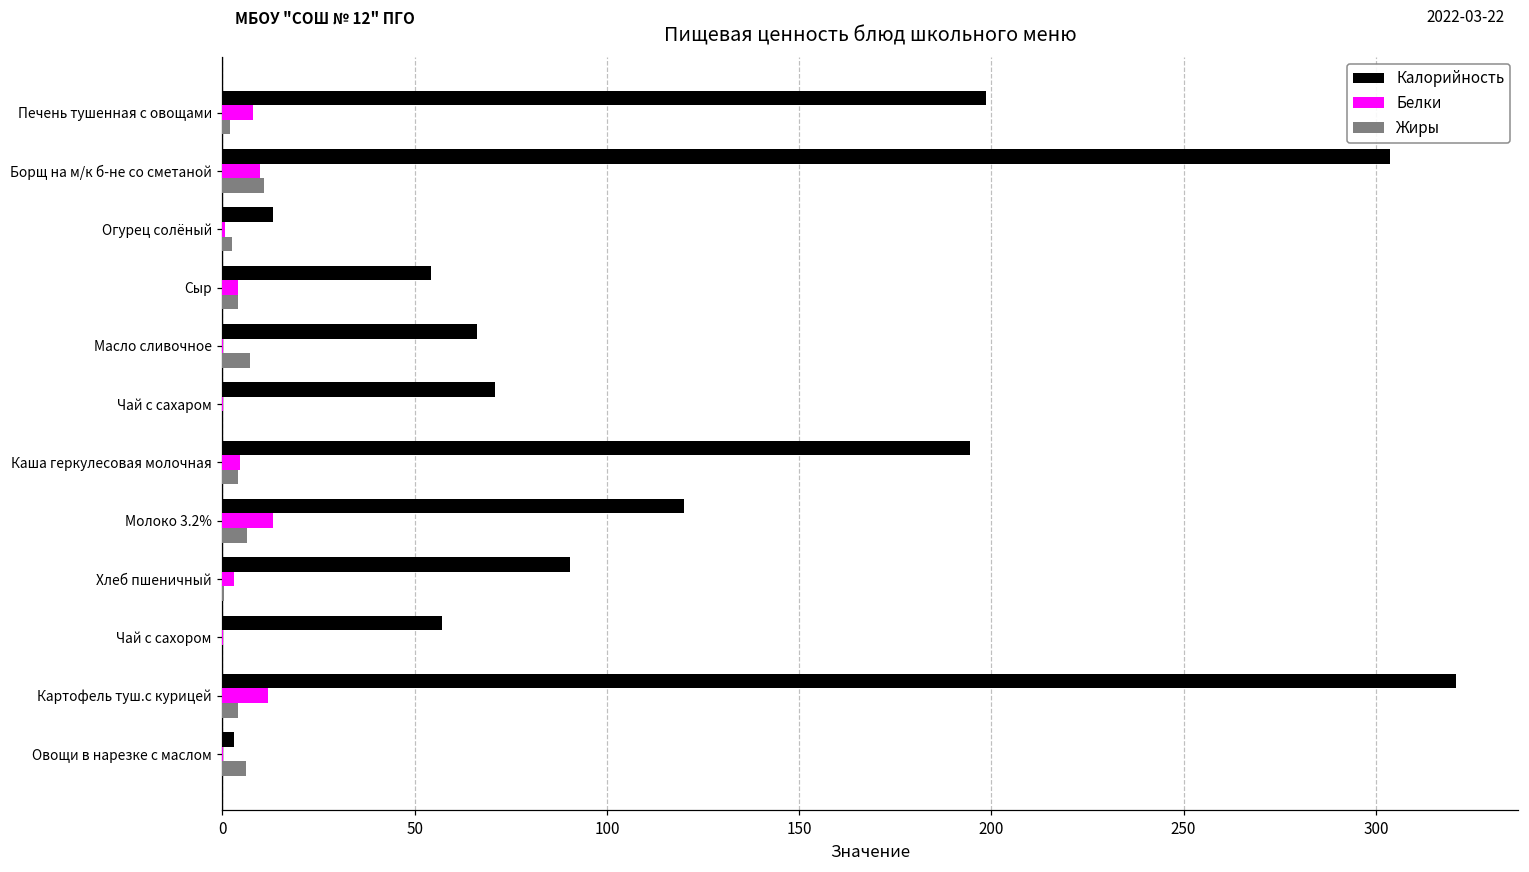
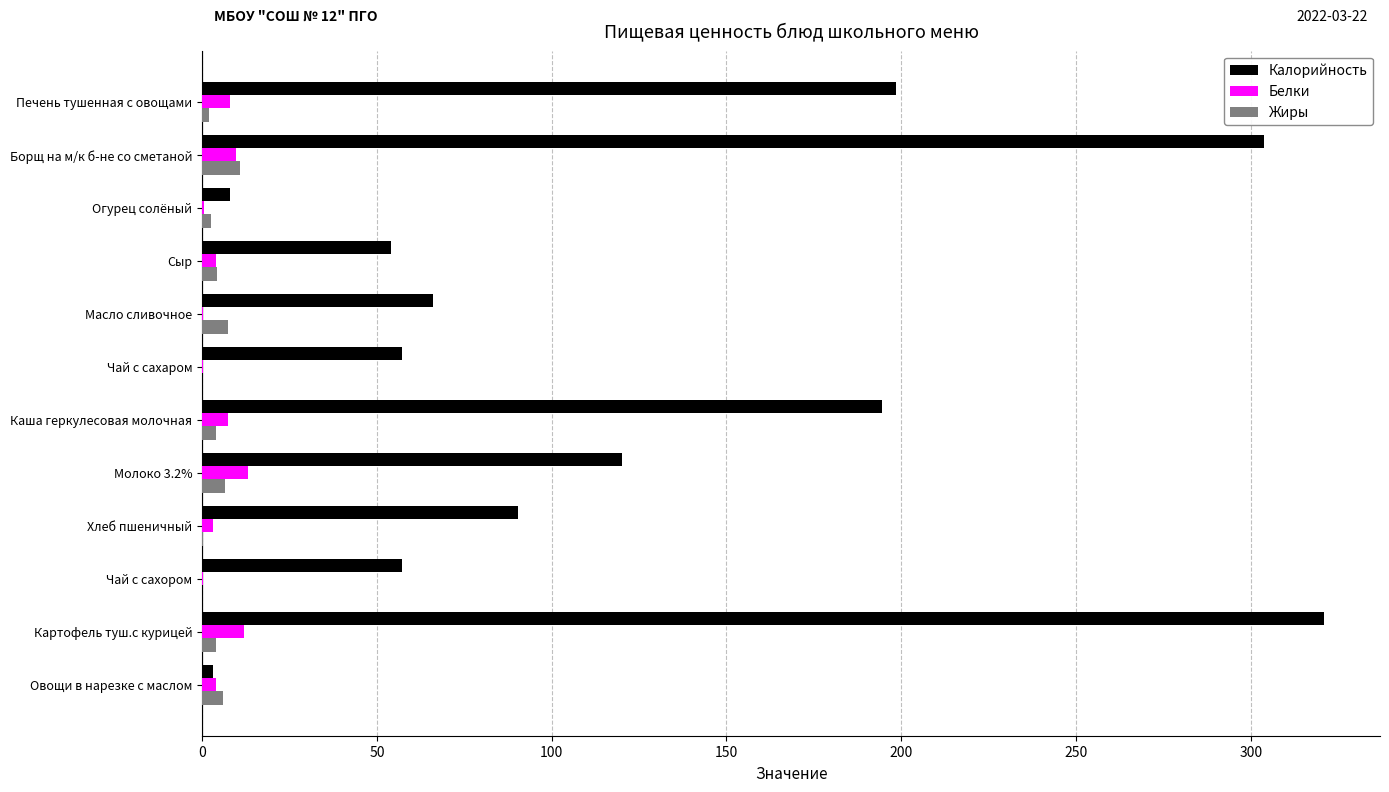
  {
    "Калорийность": {
      "Печень тушенная с овощами": 199,
      "Борщ на м/к б-не со сметаной": 304,
-     "Огурец солёный": 13,
+     "Огурец солёный": 8,
      "Сыр": 54,
      "Масло сливочное": 66,
-     "Чай с сахаром": 71,
+     "Чай с сахаром": 57,
      "Каша геркулесовая молочная": 195,
      "Молоко 3.2%": 120,
      "Хлеб пшеничный": 90,
      "Чай с сахором": 57,
      "Картофель туш.с курицей": 321,
      "Овощи в нарезке с маслом": 3
    },
    "Белки": {
      "Печень тушенная с овощами": 8,
      "Борщ на м/к б-не со сметаной": 10,
      "Сыр": 4,
-     "Каша геркулесовая молочная": 5,
+     "Каша геркулесовая молочная": 7,
      "Молоко 3.2%": 13,
      "Хлеб пшеничный": 3,
      "Картофель туш.с курицей": 12,
-     "Овощи в нарезке с маслом": 0
+     "Овощи в нарезке с маслом": 4
    },
    "Жиры": {
      "Печень тушенная с овощами": 2,
      "Борщ на м/к б-не со сметаной": 11,
      "Огурец солёный": 2,
      "Сыр": 4,
      "Масло сливочное": 7,
      "Чай с сахаром": 0,
      "Каша геркулесовая молочная": 4,
      "Молоко 3.2%": 6,
      "Чай с сахором": 0,
      "Картофель туш.с курицей": 4,
      "Овощи в нарезке с маслом": 6
    }
  }
